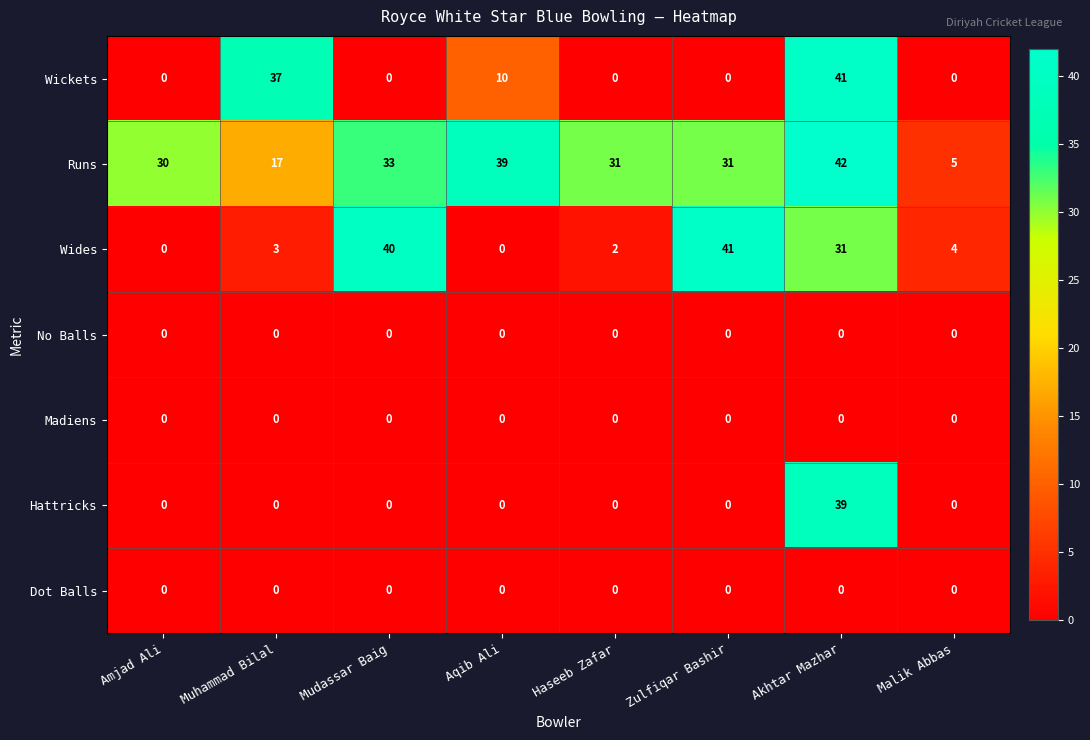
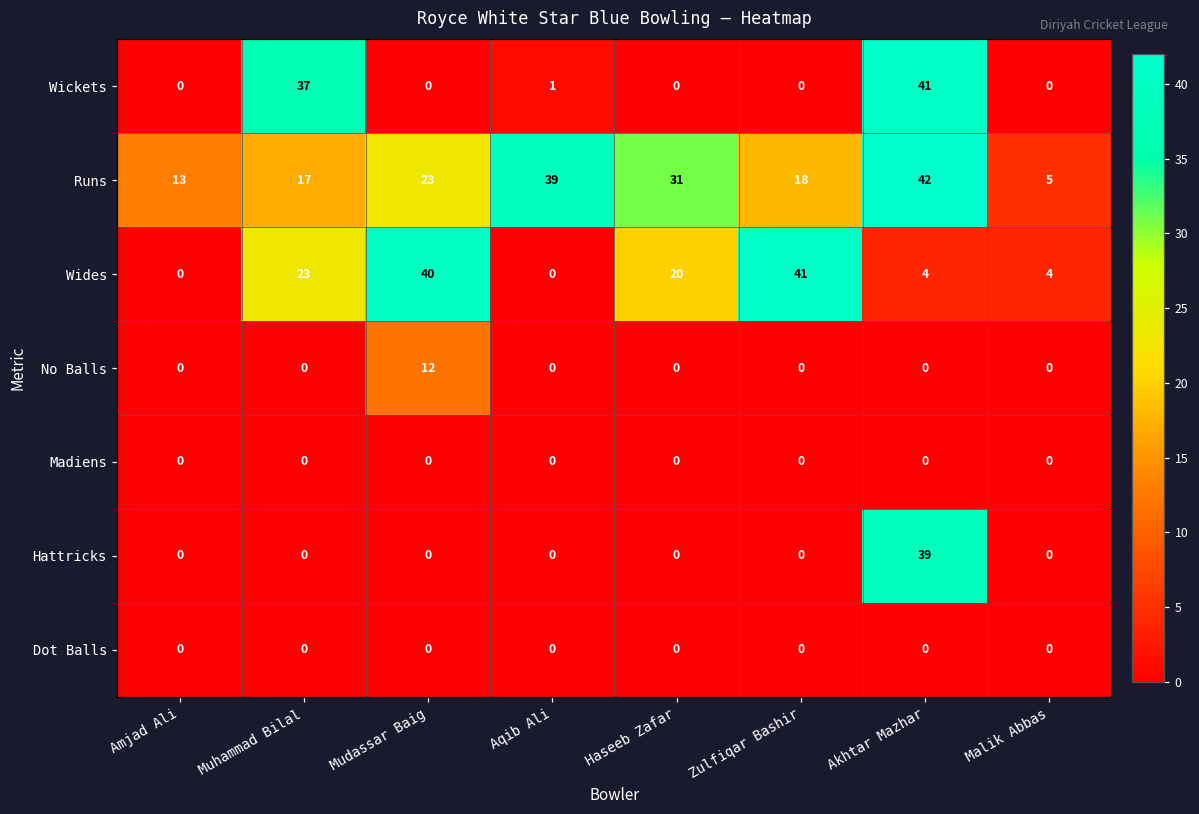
  {
    "Wickets": {
      "Amjad Ali": 0,
      "Muhammad Bilal": 37,
      "Mudassar Baig": 0,
-     "Aqib Ali": 10,
+     "Aqib Ali": 1,
      "Haseeb Zafar": 0,
      "Zulfiqar Bashir": 0,
      "Akhtar Mazhar": 41,
      "Malik Abbas": 0
    },
    "Runs": {
-     "Amjad Ali": 30,
+     "Amjad Ali": 13,
      "Muhammad Bilal": 17,
-     "Mudassar Baig": 33,
+     "Mudassar Baig": 23,
      "Aqib Ali": 39,
      "Haseeb Zafar": 31,
-     "Zulfiqar Bashir": 31,
+     "Zulfiqar Bashir": 18,
      "Akhtar Mazhar": 42,
      "Malik Abbas": 5
    },
    "Wides": {
      "Amjad Ali": 0,
-     "Muhammad Bilal": 3,
+     "Muhammad Bilal": 23,
      "Mudassar Baig": 40,
      "Aqib Ali": 0,
-     "Haseeb Zafar": 2,
+     "Haseeb Zafar": 20,
      "Zulfiqar Bashir": 41,
-     "Akhtar Mazhar": 31,
+     "Akhtar Mazhar": 4,
      "Malik Abbas": 4
    },
    "No Balls": {
      "Amjad Ali": 0,
      "Muhammad Bilal": 0,
-     "Mudassar Baig": 0,
+     "Mudassar Baig": 12,
      "Aqib Ali": 0,
      "Haseeb Zafar": 0,
      "Zulfiqar Bashir": 0,
      "Akhtar Mazhar": 0,
      "Malik Abbas": 0
    },
    "Madiens": {
      "Amjad Ali": 0,
      "Muhammad Bilal": 0,
      "Mudassar Baig": 0,
      "Aqib Ali": 0,
      "Haseeb Zafar": 0,
      "Zulfiqar Bashir": 0,
      "Akhtar Mazhar": 0,
      "Malik Abbas": 0
    },
    "Hattricks": {
      "Amjad Ali": 0,
      "Muhammad Bilal": 0,
      "Mudassar Baig": 0,
      "Aqib Ali": 0,
      "Haseeb Zafar": 0,
      "Zulfiqar Bashir": 0,
      "Akhtar Mazhar": 39,
      "Malik Abbas": 0
    },
    "Dot Balls": {
      "Amjad Ali": 0,
      "Muhammad Bilal": 0,
      "Mudassar Baig": 0,
      "Aqib Ali": 0,
      "Haseeb Zafar": 0,
      "Zulfiqar Bashir": 0,
      "Akhtar Mazhar": 0,
      "Malik Abbas": 0
    }
  }
